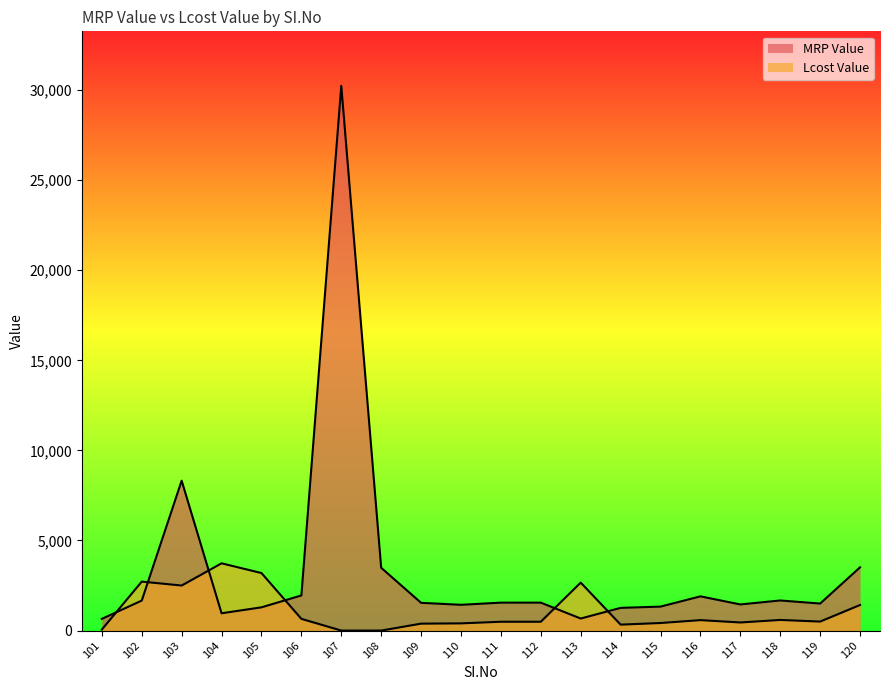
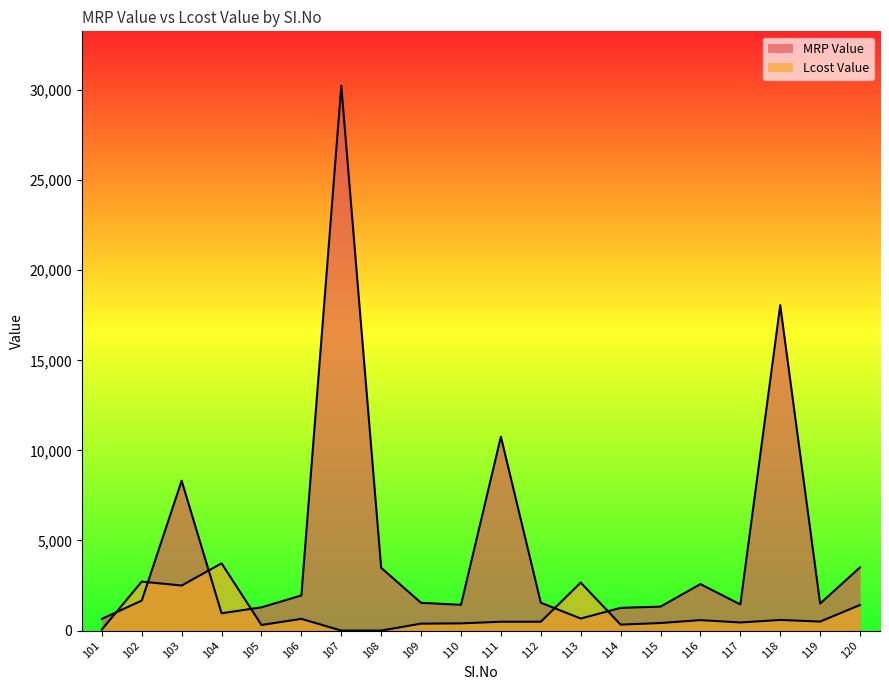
  {
    "MRP Value": {
      "101": "700",
      "102": "1,700",
      "103": "8,300",
      "104": "1,000",
      "105": "1,300",
      "106": "2,000",
      "107": "30,200",
      "108": "3,500",
      "109": "1,500",
      "110": "1,400",
-     "111": "1,600",
+     "111": "10,800",
      "112": "1,600",
      "113": "700",
      "114": "1,300",
      "115": "1,300",
-     "116": "1,900",
+     "116": "2,600",
      "117": "1,500",
-     "118": "1,700",
+     "118": "18,100",
      "119": "1,500",
      "120": "3,500"
    },
    "Lcost Value": {
      "101": "100",
      "102": "2,700",
      "103": "2,500",
      "104": "3,700",
-     "105": "3,200",
+     "105": "300",
      "106": "700",
      "107": "0",
      "108": "0",
      "109": "400",
      "110": "400",
      "111": "500",
      "112": "500",
      "113": "2,700",
      "114": "300",
      "115": "400",
      "116": "600",
      "117": "500",
      "118": "600",
      "119": "500",
      "120": "1,400"
    }
  }
